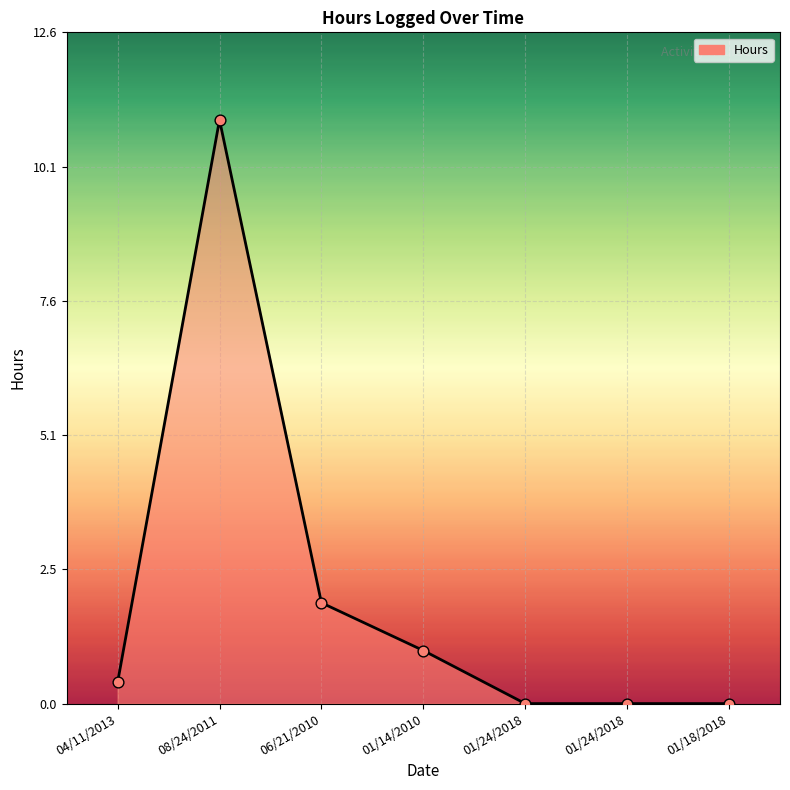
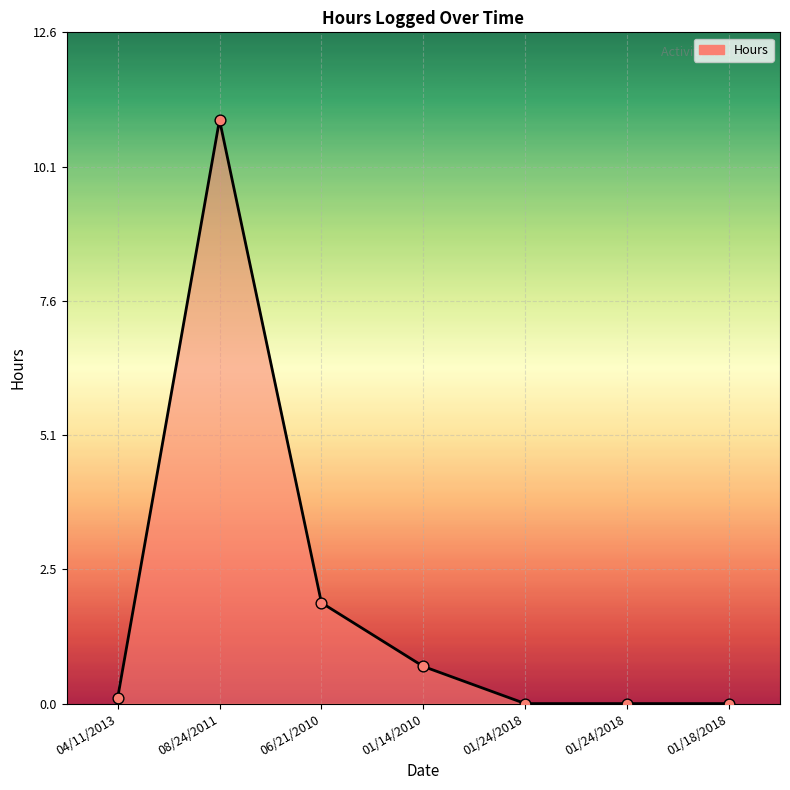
  {
-   "04/11/2013": 0.4,
+   "04/11/2013": 0.1,
    "08/24/2011": 11.0,
    "06/21/2010": 1.9,
-   "01/14/2010": 1.0,
+   "01/14/2010": 0.7,
    "01/18/2018": 0.0
  }
